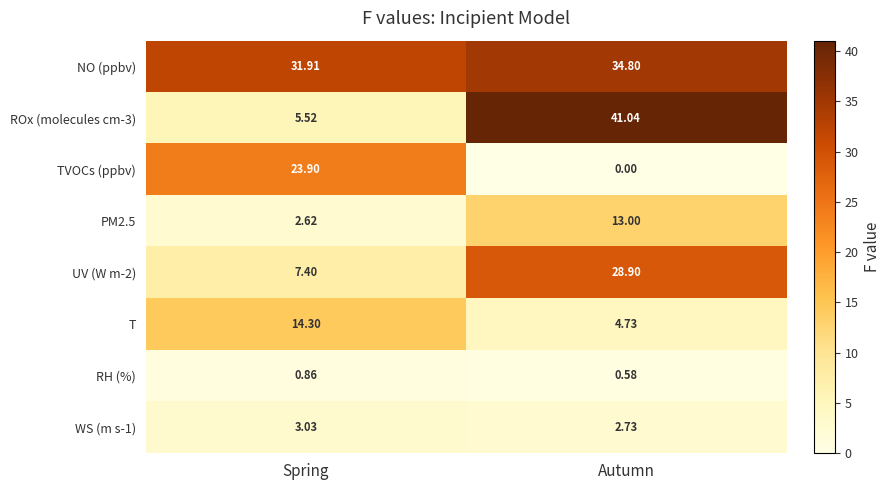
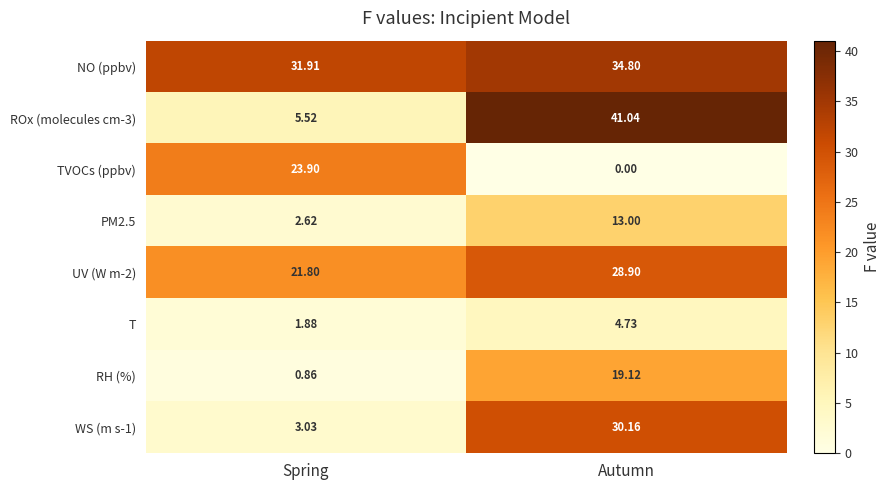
  {
    "NO (ppbv)": {
      "Spring": 31.91,
      "Autumn": 34.80
    },
    "ROx (molecules cm-3)": {
      "Spring": 5.52,
      "Autumn": 41.04
    },
    "TVOCs (ppbv)": {
      "Spring": 23.90,
      "Autumn": 0.00
    },
    "PM2.5": {
      "Spring": 2.62,
      "Autumn": 13.00
    },
    "UV (W m-2)": {
-     "Spring": 7.40,
+     "Spring": 21.80,
      "Autumn": 28.90
    },
    "T": {
-     "Spring": 14.30,
+     "Spring": 1.88,
      "Autumn": 4.73
    },
    "RH (%)": {
      "Spring": 0.86,
-     "Autumn": 0.58
+     "Autumn": 19.12
    },
    "WS (m s-1)": {
      "Spring": 3.03,
-     "Autumn": 2.73
+     "Autumn": 30.16
    }
  }
